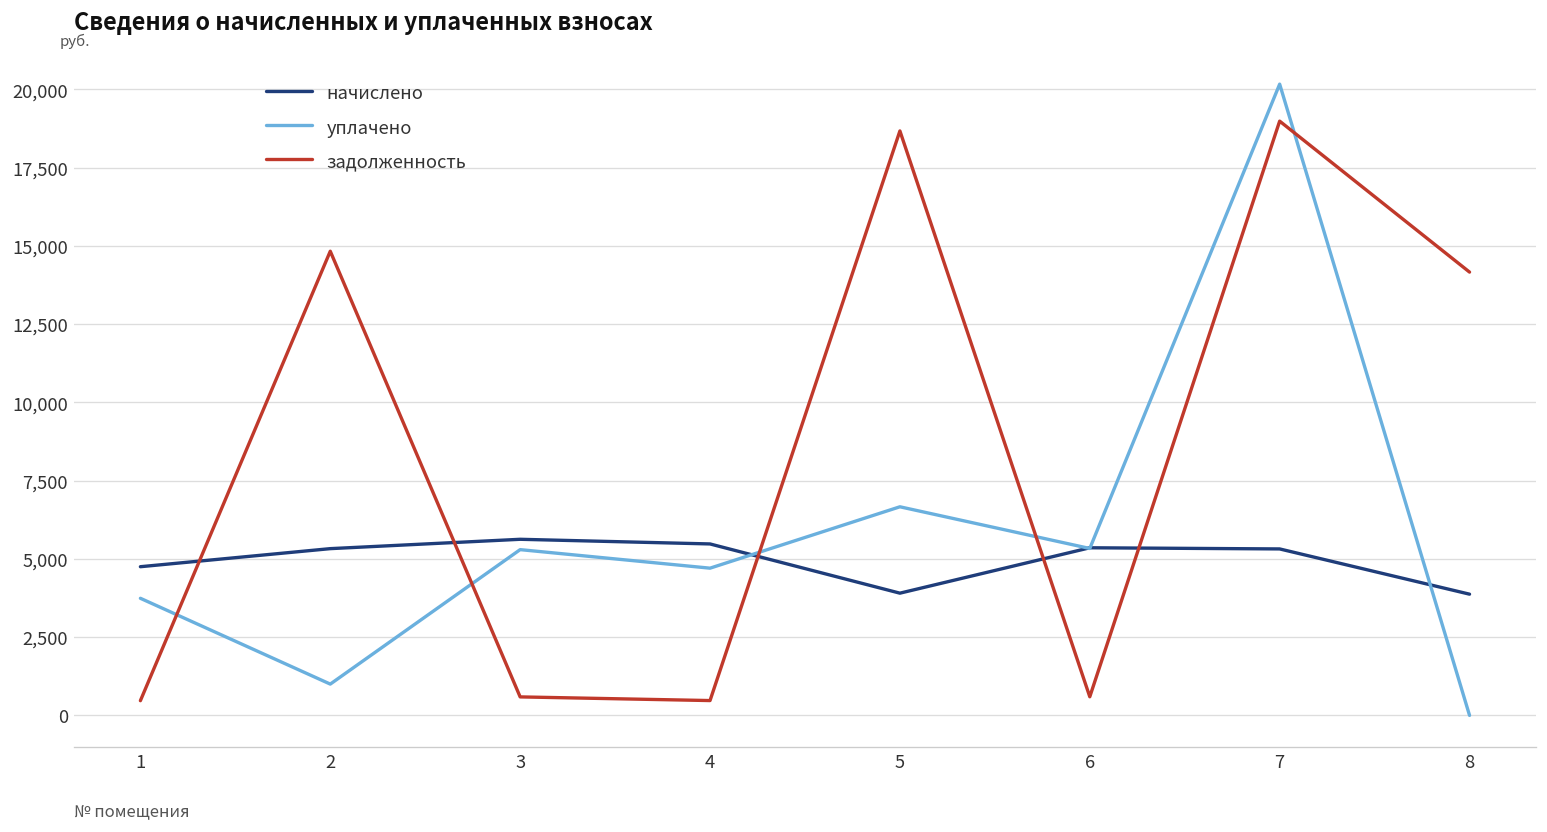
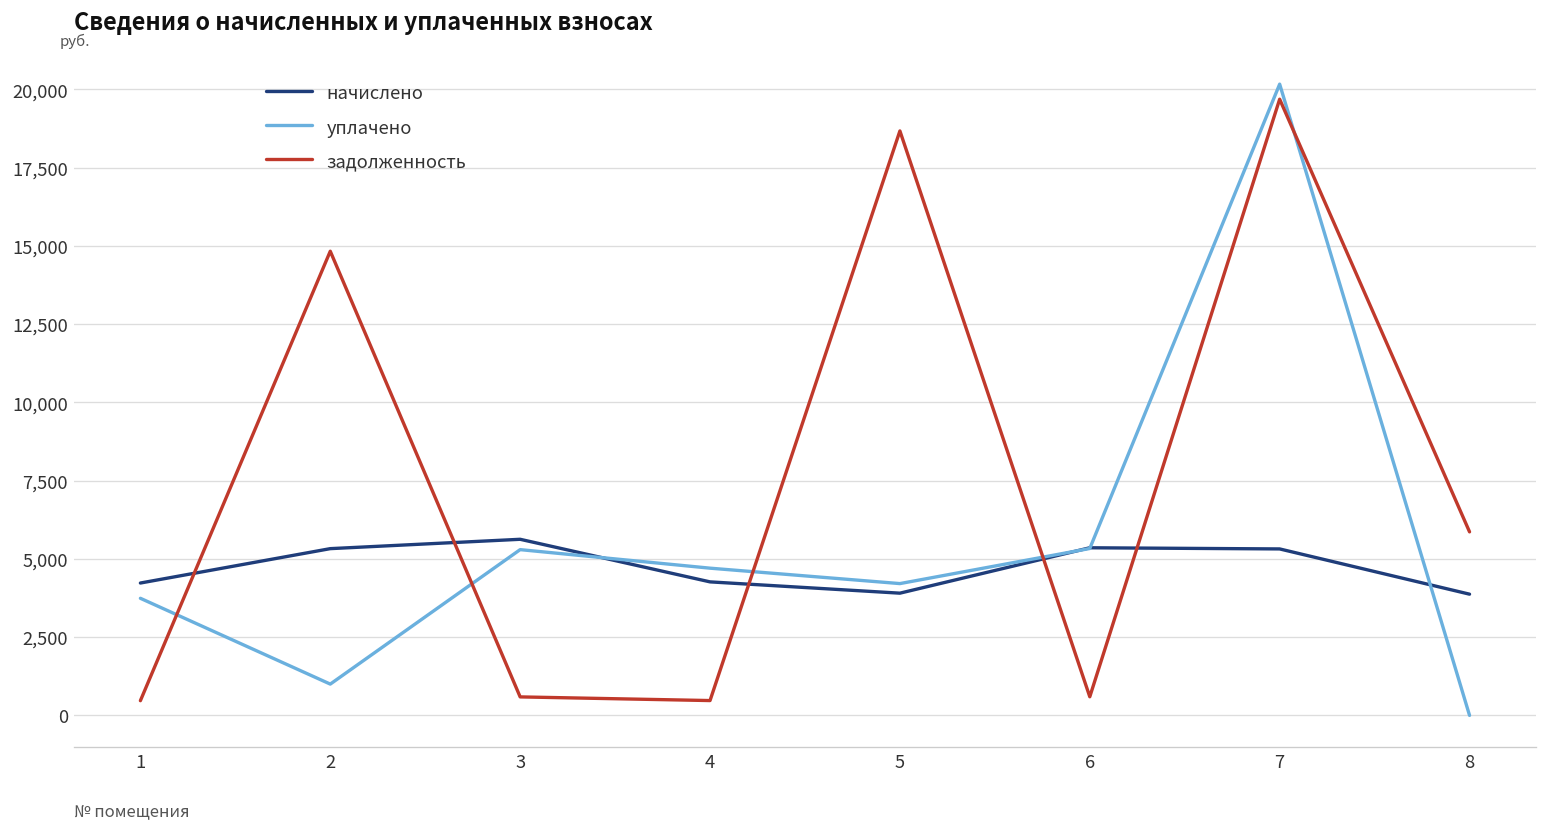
  {
    "начислено": {
-     "1": "4,800",
+     "1": "4,200",
      "2": "5,300",
      "3": "5,600",
-     "4": "5,500",
+     "4": "4,300",
      "5": "3,900",
      "7": "5,300",
      "8": "3,900"
    },
    "уплачено": {
      "1": "3,700",
      "2": "1,000",
      "3": "5,300",
      "4": "4,700",
-     "5": "6,700",
+     "5": "4,200",
      "7": "20,200",
      "8": "0"
    },
    "задолженность": {
      "1": "500",
      "2": "14,800",
      "3": "600",
      "4": "500",
      "5": "18,700",
      "6": "600",
-     "7": "19,000",
-     "8": "14,200"
+     "7": "19,700",
+     "8": "5,900"
    }
  }
